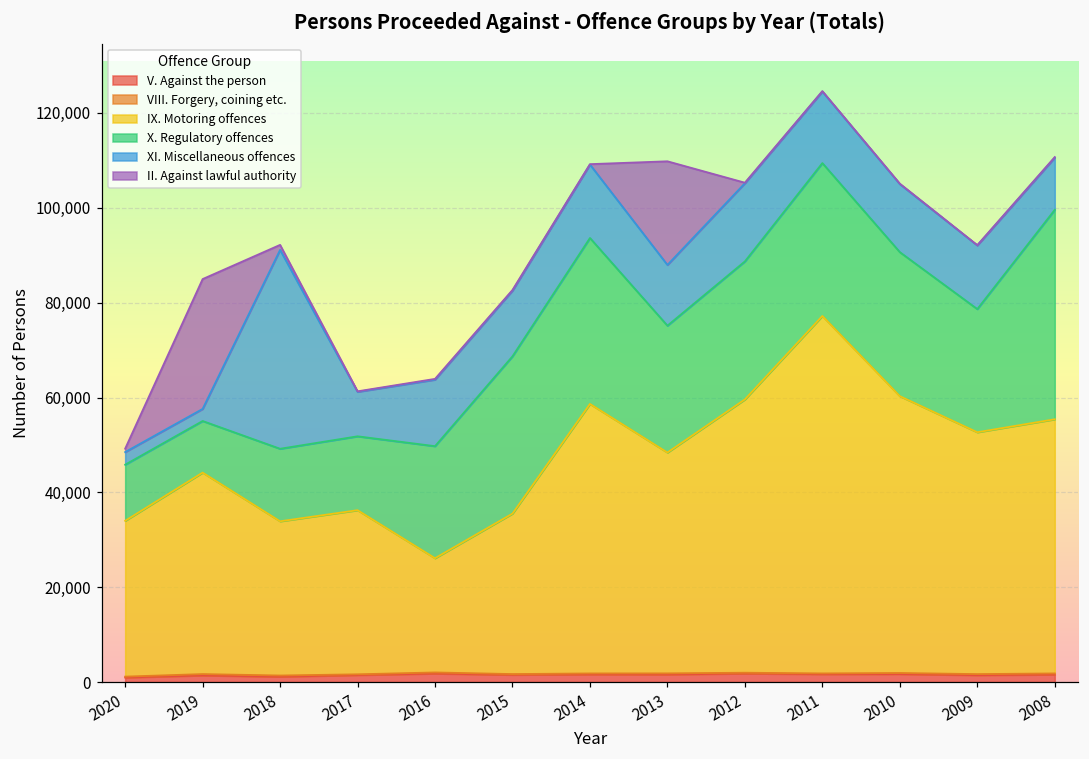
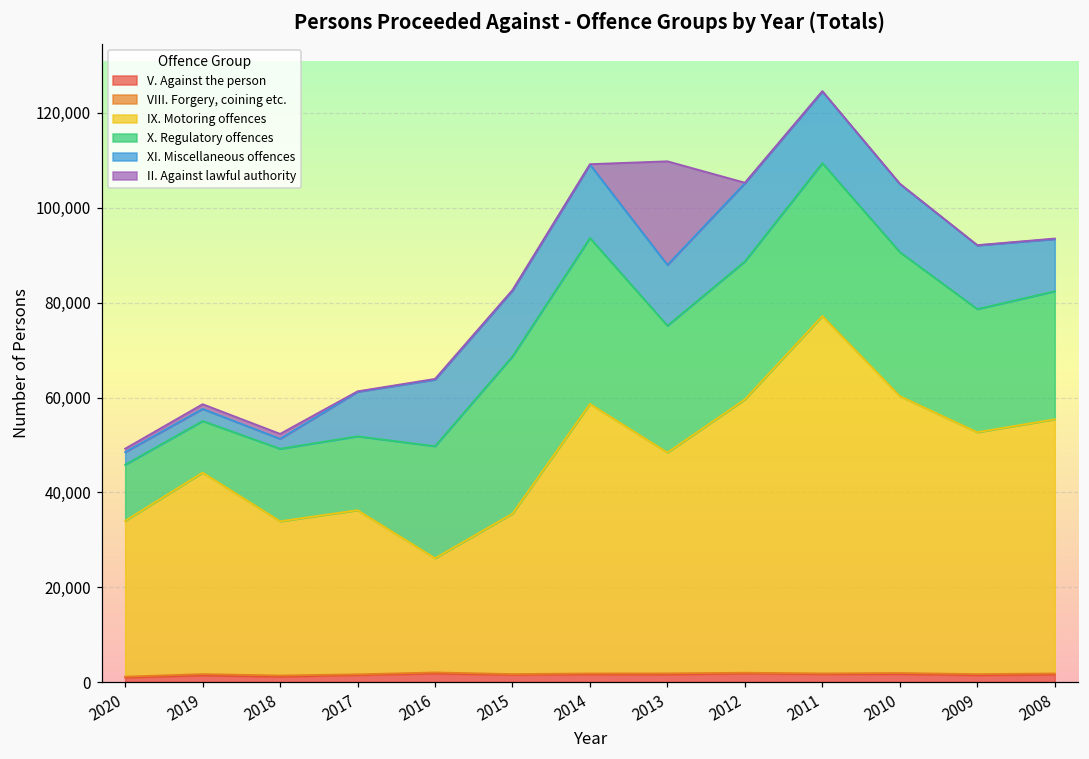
  {
    "IX. Motoring offences": {
      "2020": "33,000",
      "2019": "42,000",
      "2018": "33,000",
      "2017": "35,000",
      "2016": "24,000",
      "2015": "34,000",
      "2014": "57,000",
      "2013": "47,000",
      "2012": "58,000",
      "2011": "75,000",
      "2010": "58,000",
      "2009": "51,000",
      "2008": "54,000"
    },
    "X. Regulatory offences": {
      "2020": "12,000",
      "2019": "11,000",
      "2018": "15,000",
      "2017": "16,000",
      "2016": "24,000",
      "2015": "33,000",
      "2014": "35,000",
      "2013": "27,000",
      "2012": "29,000",
      "2011": "32,000",
      "2010": "30,000",
      "2009": "26,000",
-     "2008": "44,000"
+     "2008": "27,000"
    },
    "XI. Miscellaneous offences": {
      "2020": "3,000",
      "2019": "3,000",
-     "2018": "42,000",
+     "2018": "2,000",
      "2013": "13,000"
    },
    "II. Against lawful authority": {
      "2020": "1,000",
-     "2019": "27,000",
+     "2019": "1,000",
      "2018": "1,000",
      "2013": "22,000"
    }
  }
